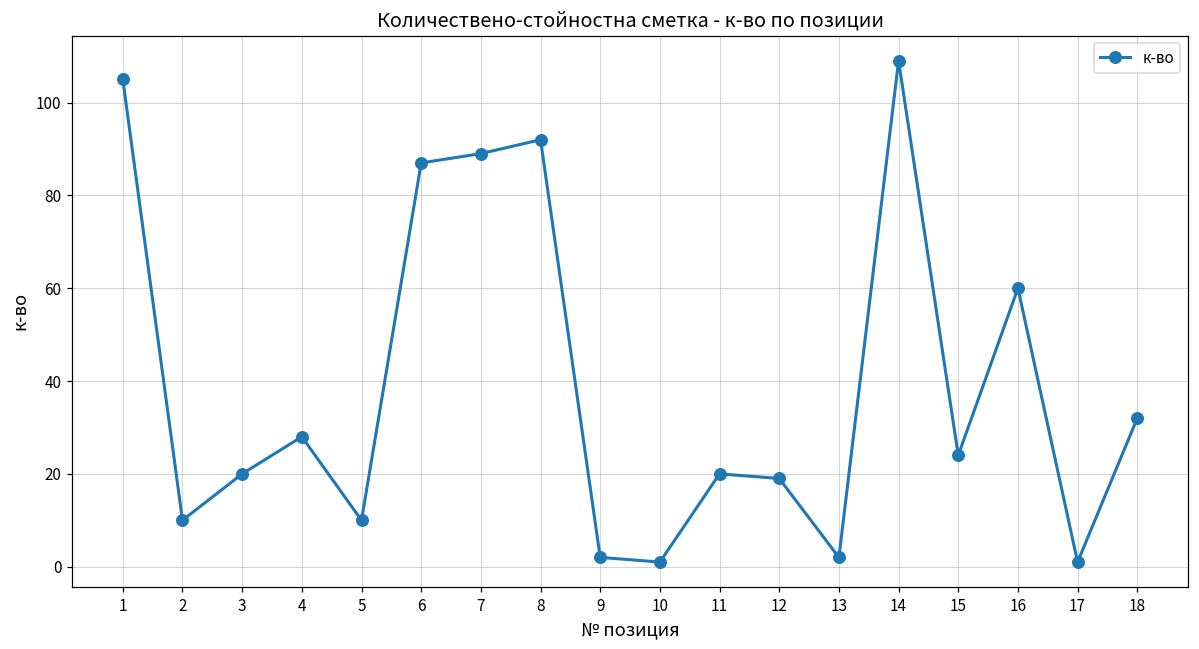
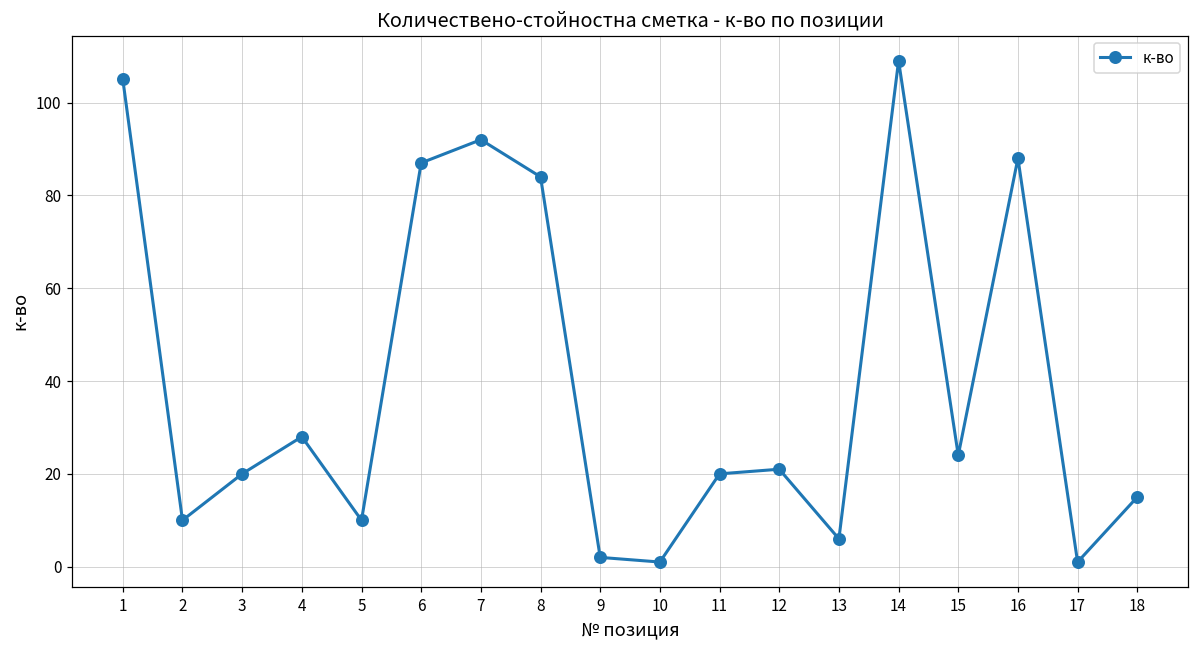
  {
    "1": 105,
    "2": 10,
    "3": 20,
    "4": 28,
    "5": 10,
    "6": 87,
-   "7": 89,
-   "8": 92,
+   "7": 92,
+   "8": 84,
    "9": 2,
    "10": 1,
    "11": 20,
-   "12": 19,
-   "13": 2,
+   "12": 21,
+   "13": 6,
    "14": 109,
    "15": 24,
-   "16": 60,
+   "16": 88,
    "17": 1,
-   "18": 32
+   "18": 15
  }
